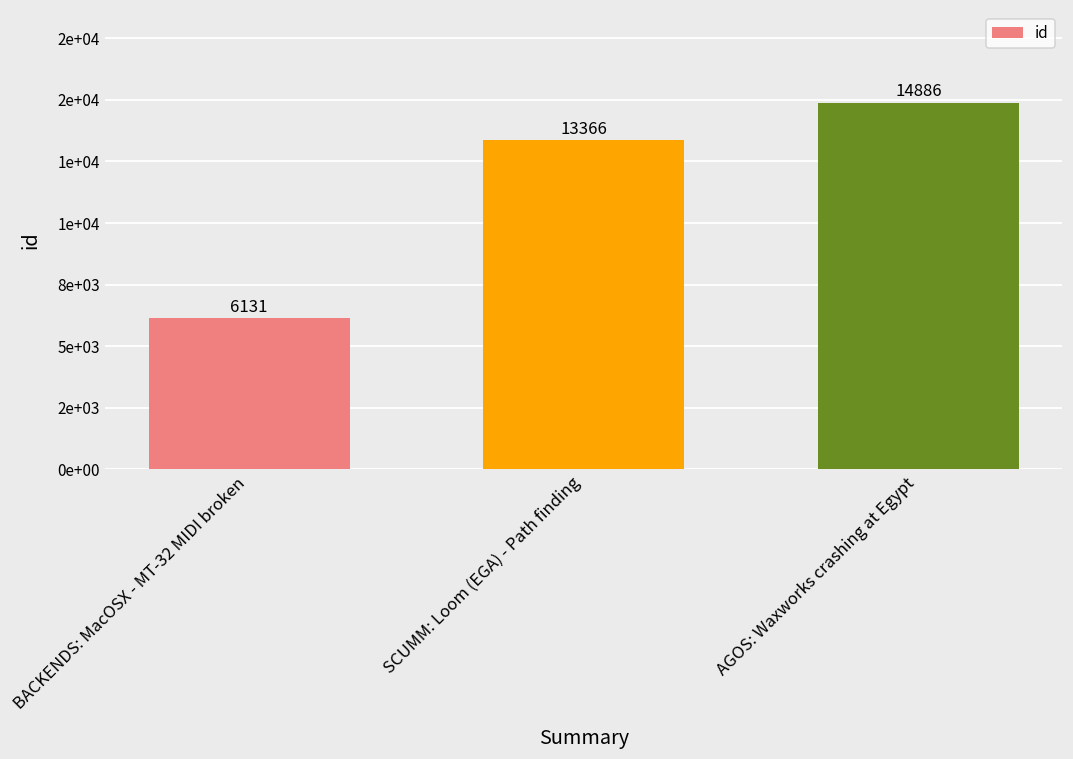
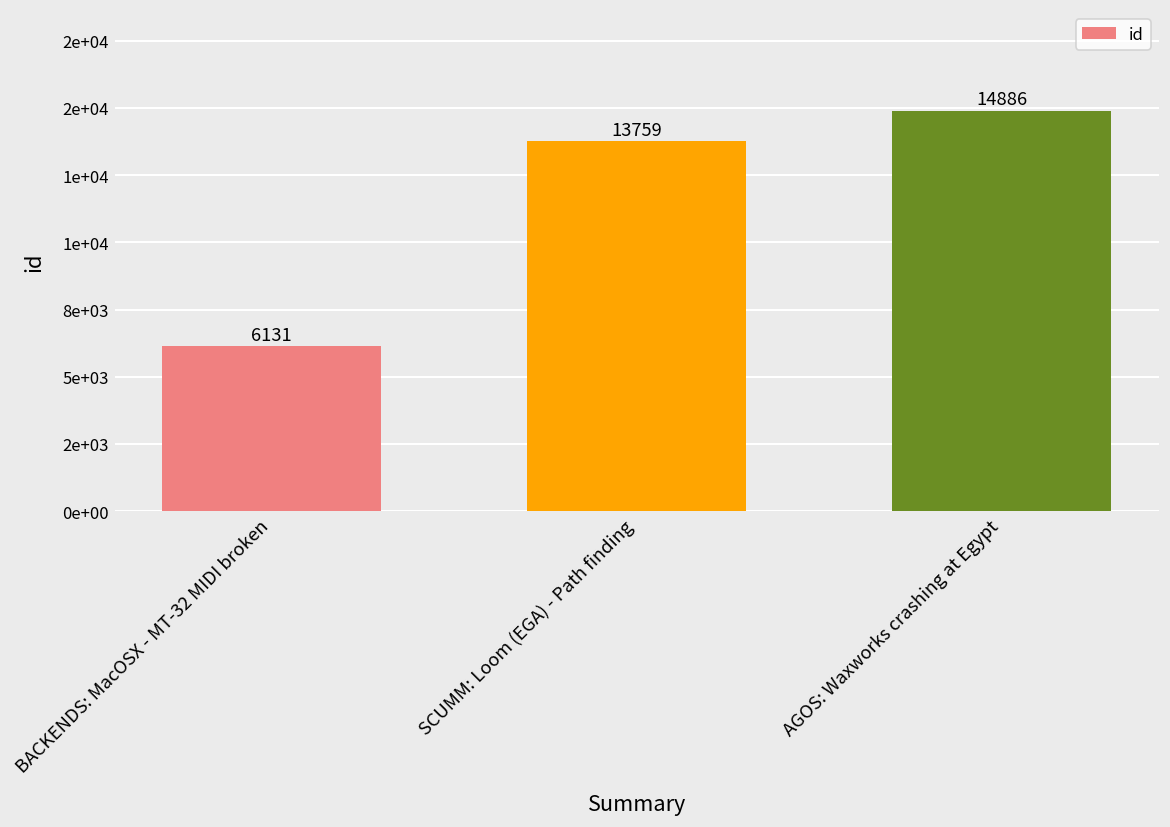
  {
    "BACKENDS: MacOSX - MT-32 MIDI broken": 6131,
-   "SCUMM: Loom (EGA) - Path finding": 13366,
+   "SCUMM: Loom (EGA) - Path finding": 13759,
    "AGOS: Waxworks crashing at Egypt": 14886
  }
